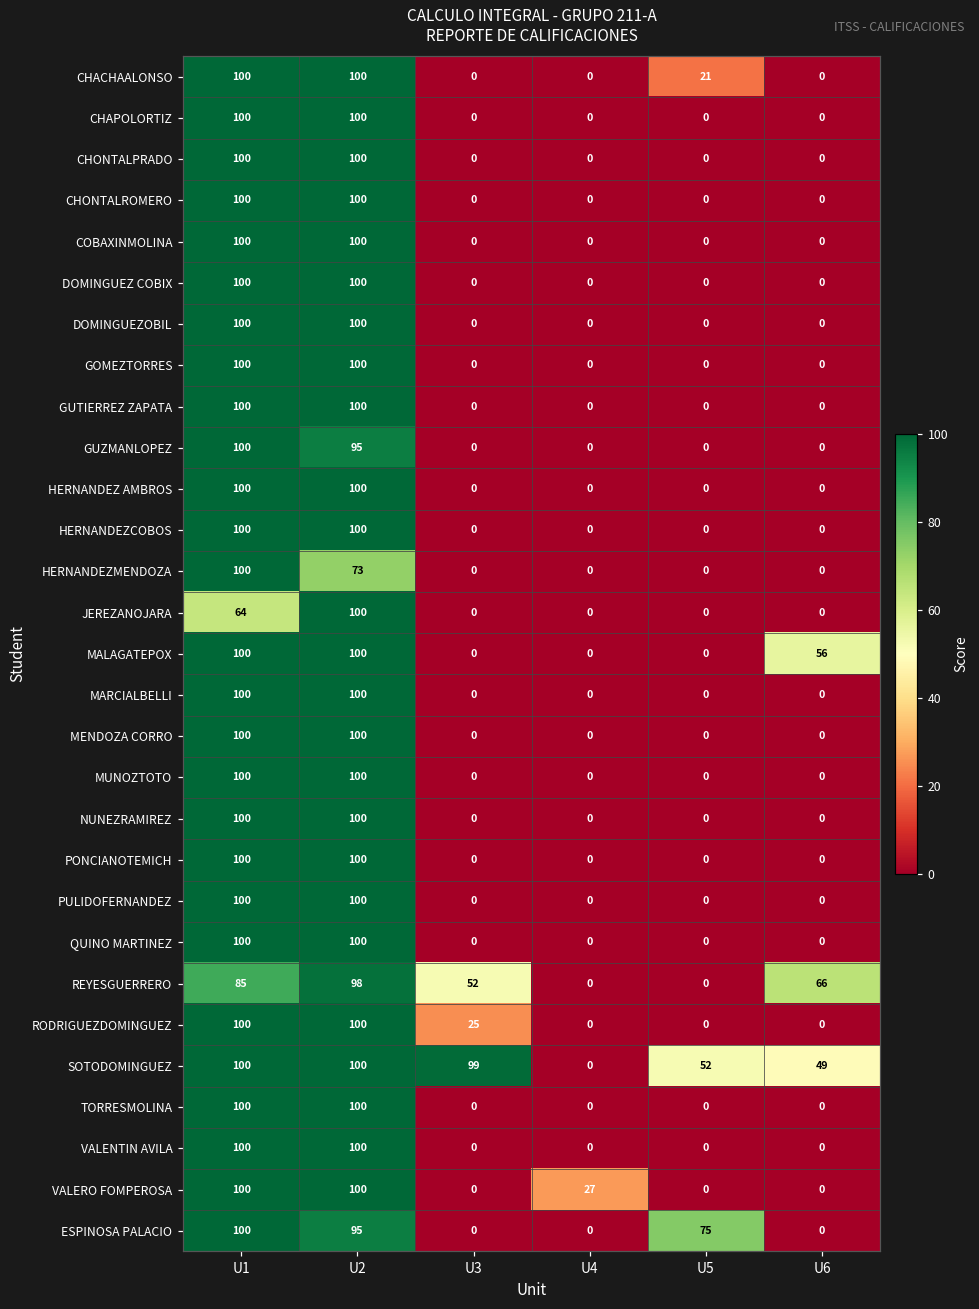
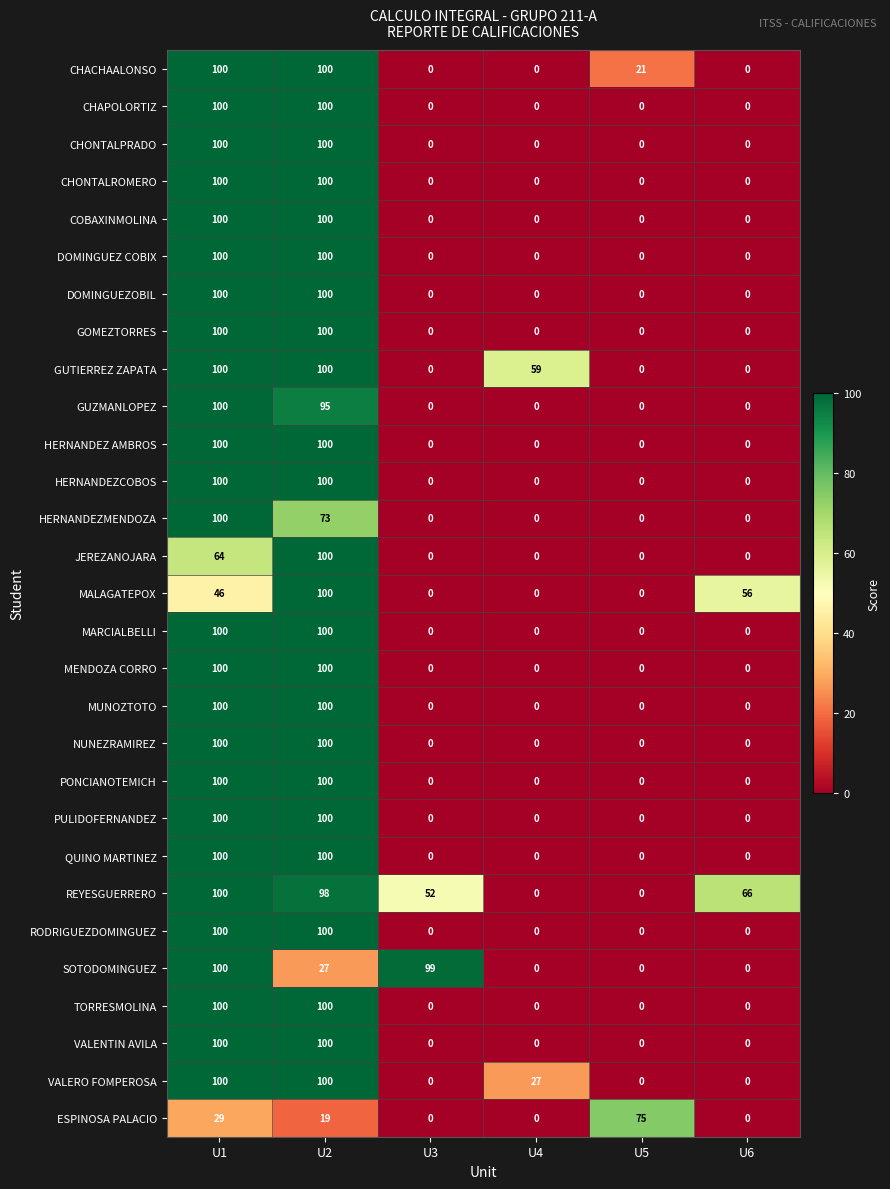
  {
    "CHACHAALONSO": {
      "U1": 100,
      "U2": 100,
      "U3": 0,
      "U4": 0,
      "U5": 21,
      "U6": 0
    },
    "CHAPOLORTIZ": {
      "U1": 100,
      "U2": 100,
      "U3": 0,
      "U4": 0,
      "U5": 0,
      "U6": 0
    },
    "CHONTALPRADO": {
      "U1": 100,
      "U2": 100,
      "U3": 0,
      "U4": 0,
      "U5": 0,
      "U6": 0
    },
    "CHONTALROMERO": {
      "U1": 100,
      "U2": 100,
      "U3": 0,
      "U4": 0,
      "U5": 0,
      "U6": 0
    },
    "COBAXINMOLINA": {
      "U1": 100,
      "U2": 100,
      "U3": 0,
      "U4": 0,
      "U5": 0,
      "U6": 0
    },
    "DOMINGUEZ COBIX": {
      "U1": 100,
      "U2": 100,
      "U3": 0,
      "U4": 0,
      "U5": 0,
      "U6": 0
    },
    "DOMINGUEZOBIL": {
      "U1": 100,
      "U2": 100,
      "U3": 0,
      "U4": 0,
      "U5": 0,
      "U6": 0
    },
    "GOMEZTORRES": {
      "U1": 100,
      "U2": 100,
      "U3": 0,
      "U4": 0,
      "U5": 0,
      "U6": 0
    },
    "GUTIERREZ ZAPATA": {
      "U1": 100,
      "U2": 100,
      "U3": 0,
-     "U4": 0,
+     "U4": 59,
      "U5": 0,
      "U6": 0
    },
    "GUZMANLOPEZ": {
      "U1": 100,
      "U2": 95,
      "U3": 0,
      "U4": 0,
      "U5": 0,
      "U6": 0
    },
    "HERNANDEZ AMBROS": {
      "U1": 100,
      "U2": 100,
      "U3": 0,
      "U4": 0,
      "U5": 0,
      "U6": 0
    },
    "HERNANDEZCOBOS": {
      "U1": 100,
      "U2": 100,
      "U3": 0,
      "U4": 0,
      "U5": 0,
      "U6": 0
    },
    "HERNANDEZMENDOZA": {
      "U1": 100,
      "U2": 73,
      "U3": 0,
      "U4": 0,
      "U5": 0,
      "U6": 0
    },
    "JEREZANOJARA": {
      "U1": 64,
      "U2": 100,
      "U3": 0,
      "U4": 0,
      "U5": 0,
      "U6": 0
    },
    "MALAGATEPOX": {
-     "U1": 100,
+     "U1": 46,
      "U2": 100,
      "U3": 0,
      "U4": 0,
      "U5": 0,
      "U6": 56
    },
    "MARCIALBELLI": {
      "U1": 100,
      "U2": 100,
      "U3": 0,
      "U4": 0,
      "U5": 0,
      "U6": 0
    },
    "MENDOZA CORRO": {
      "U1": 100,
      "U2": 100,
      "U3": 0,
      "U4": 0,
      "U5": 0,
      "U6": 0
    },
    "MUNOZTOTO": {
      "U1": 100,
      "U2": 100,
      "U3": 0,
      "U4": 0,
      "U5": 0,
      "U6": 0
    },
    "NUNEZRAMIREZ": {
      "U1": 100,
      "U2": 100,
      "U3": 0,
      "U4": 0,
      "U5": 0,
      "U6": 0
    },
    "PONCIANOTEMICH": {
      "U1": 100,
      "U2": 100,
      "U3": 0,
      "U4": 0,
      "U5": 0,
      "U6": 0
    },
    "PULIDOFERNANDEZ": {
      "U1": 100,
      "U2": 100,
      "U3": 0,
      "U4": 0,
      "U5": 0,
      "U6": 0
    },
    "QUINO MARTINEZ": {
      "U1": 100,
      "U2": 100,
      "U3": 0,
      "U4": 0,
      "U5": 0,
      "U6": 0
    },
    "REYESGUERRERO": {
-     "U1": 85,
+     "U1": 100,
      "U2": 98,
      "U3": 52,
      "U4": 0,
      "U5": 0,
      "U6": 66
    },
    "RODRIGUEZDOMINGUEZ": {
      "U1": 100,
      "U2": 100,
-     "U3": 25,
+     "U3": 0,
      "U4": 0,
      "U5": 0,
      "U6": 0
    },
    "SOTODOMINGUEZ": {
      "U1": 100,
-     "U2": 100,
+     "U2": 27,
      "U3": 99,
      "U4": 0,
-     "U5": 52,
-     "U6": 49
+     "U5": 0,
+     "U6": 0
    },
    "TORRESMOLINA": {
      "U1": 100,
      "U2": 100,
      "U3": 0,
      "U4": 0,
      "U5": 0,
      "U6": 0
    },
    "VALENTIN AVILA": {
      "U1": 100,
      "U2": 100,
      "U3": 0,
      "U4": 0,
      "U5": 0,
      "U6": 0
    },
    "VALERO FOMPEROSA": {
      "U1": 100,
      "U2": 100,
      "U3": 0,
      "U4": 27,
      "U5": 0,
      "U6": 0
    },
    "ESPINOSA PALACIO": {
-     "U1": 100,
-     "U2": 95,
+     "U1": 29,
+     "U2": 19,
      "U3": 0,
      "U4": 0,
      "U5": 75,
      "U6": 0
    }
  }
